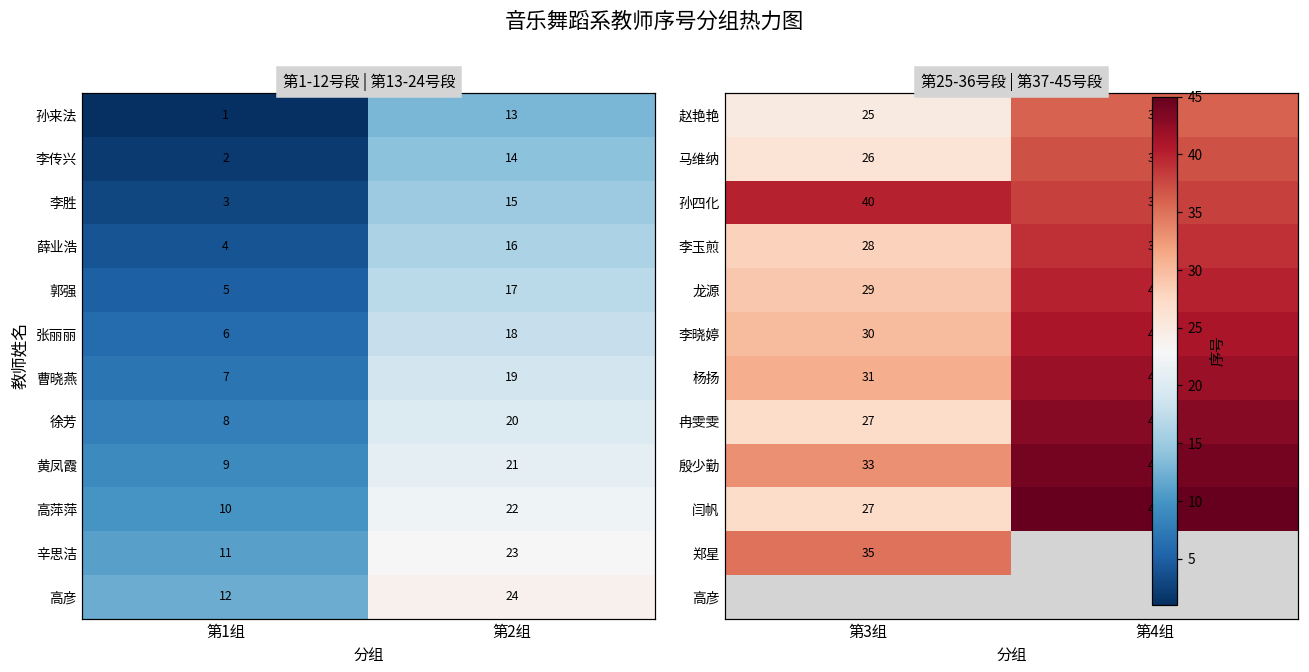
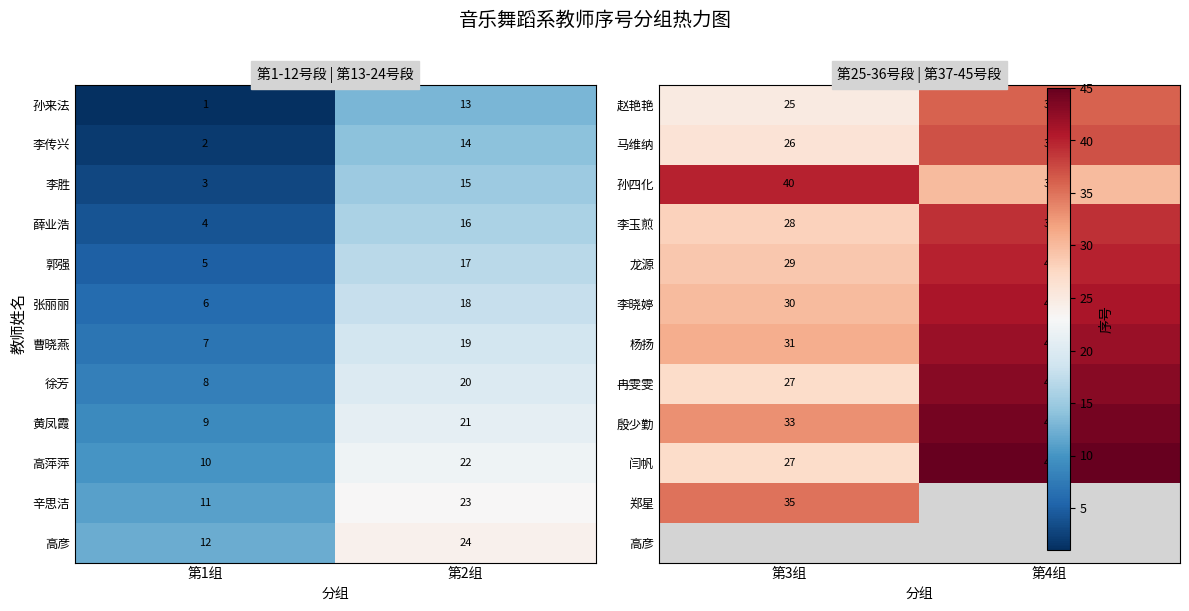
  {
    "第1-12号段 | 第13-24号段": {
      "孙来法": {
        "第1组": 1,
        "第2组": 13
      },
      "李传兴": {
        "第1组": 2,
        "第2组": 14
      },
      "李胜": {
        "第1组": 3,
        "第2组": 15
      },
      "薛业浩": {
        "第1组": 4,
        "第2组": 16
      },
      "郭强": {
        "第1组": 5,
        "第2组": 17
      },
      "张丽丽": {
        "第1组": 6,
        "第2组": 18
      },
      "曹晓燕": {
        "第1组": 7,
        "第2组": 19
      },
      "徐芳": {
        "第1组": 8,
        "第2组": 20
      },
      "黄凤霞": {
        "第1组": 9,
        "第2组": 21
      },
      "高萍萍": {
        "第1组": 10,
        "第2组": 22
      },
      "辛思洁": {
        "第1组": 11,
        "第2组": 23
      },
      "高彦": {
        "第1组": 12,
        "第2组": 24
      }
    },
    "第25-36号段 | 第37-45号段": {
      "赵艳艳": {
        "第3组": 25,
        "第4组": 36
      },
      "马维纳": {
        "第3组": 26,
        "第4组": 37
      },
      "孙四化": {
        "第3组": 40,
-       "第4组": 38
+       "第4组": 30
      },
      "李玉煎": {
        "第3组": 28,
        "第4组": 39
      },
      "龙源": {
        "第3组": 29,
        "第4组": 40
      },
      "李晓婷": {
        "第3组": 30,
        "第4组": 41
      },
      "杨扬": {
        "第3组": 31,
        "第4组": 42
      },
      "冉雯雯": {
        "第3组": 27,
        "第4组": 43
      },
      "殷少勤": {
        "第3组": 33,
        "第4组": 44
      },
      "闫帆": {
        "第3组": 27,
        "第4组": 45
      },
      "郑星": {
        "第3组": 35
      }
    }
  }
